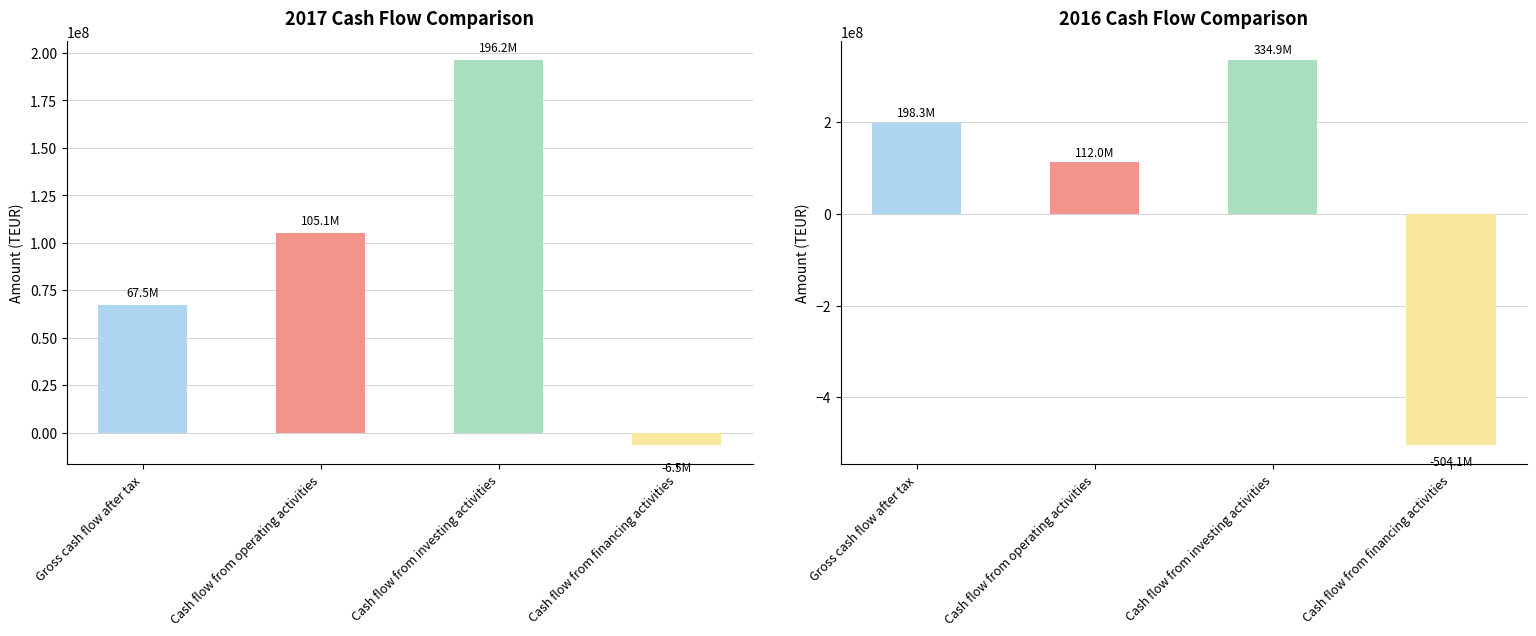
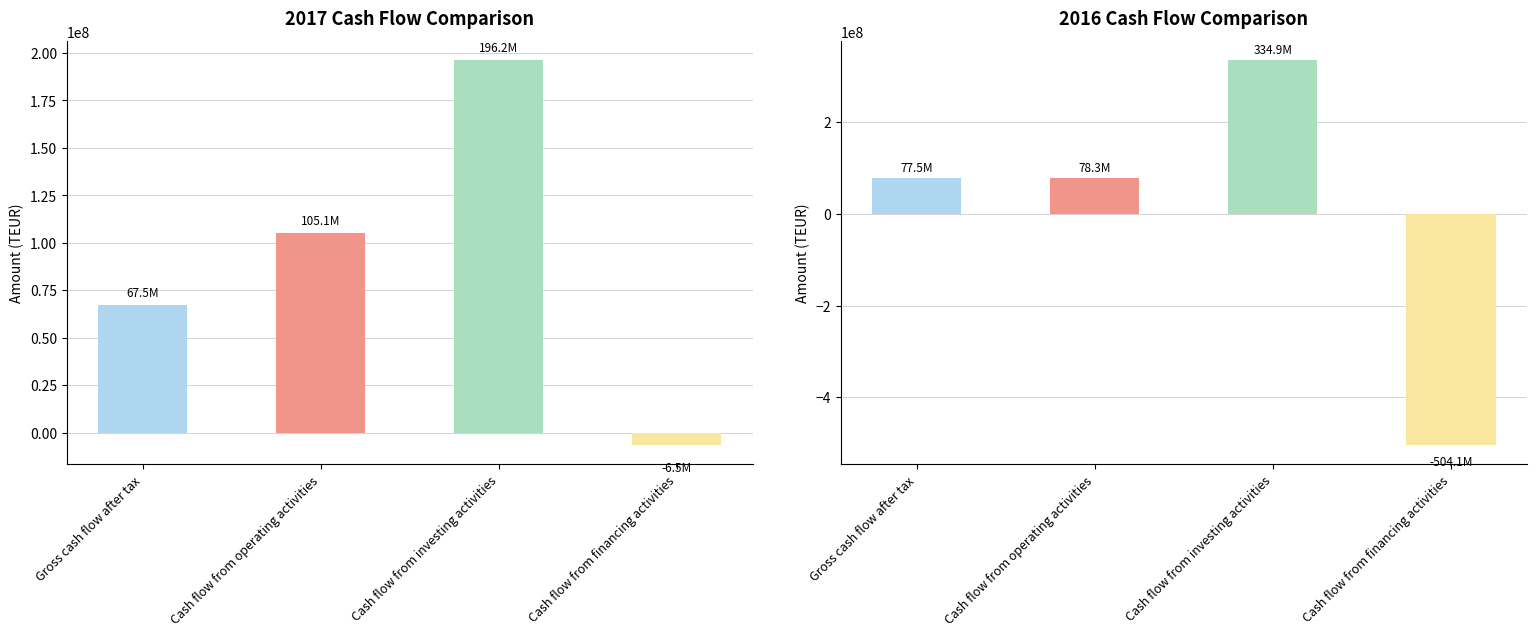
  {
    "2017 Cash Flow Comparison": {
      "Gross cash flow after tax": "67.5M",
      "Cash flow from operating activities": "105.1M",
      "Cash flow from investing activities": "196.2M",
      "Cash flow from financing activities": "-6.5M"
    },
    "2016 Cash Flow Comparison": {
-     "Gross cash flow after tax": "198.3M",
-     "Cash flow from operating activities": "112.0M",
+     "Gross cash flow after tax": "77.5M",
+     "Cash flow from operating activities": "78.3M",
      "Cash flow from investing activities": "334.9M",
      "Cash flow from financing activities": "-504.1M"
    }
  }
